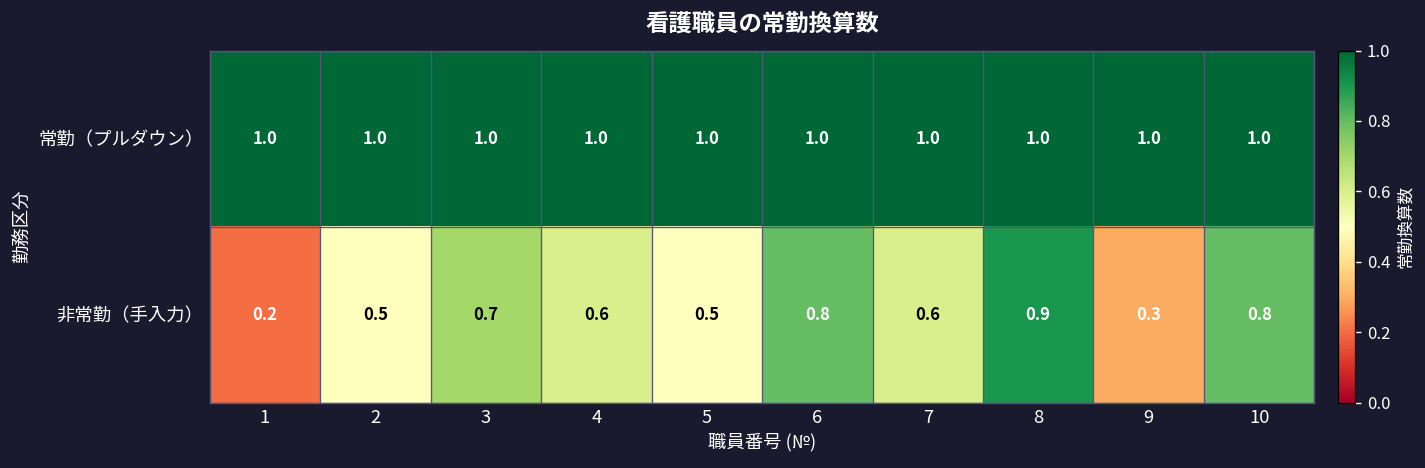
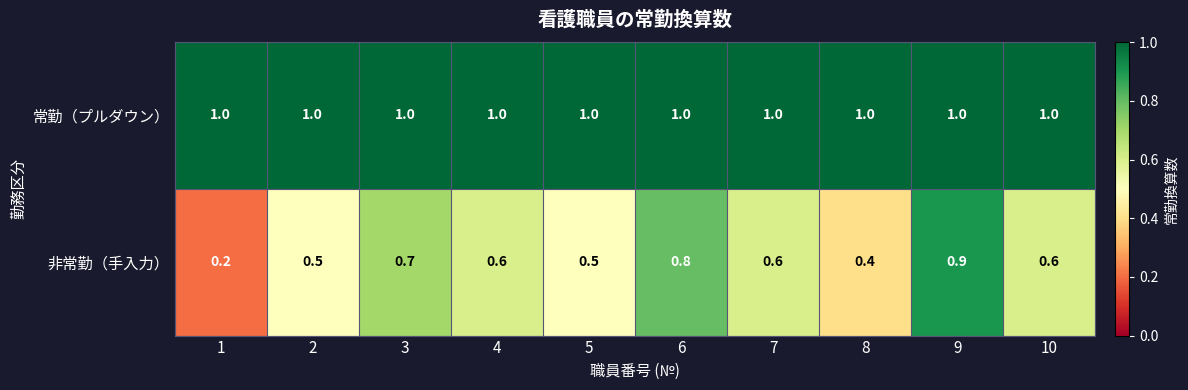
  {
    "常勤（プルダウン）": {
      "1": 1.0,
      "2": 1.0,
      "3": 1.0,
      "4": 1.0,
      "5": 1.0,
      "6": 1.0,
      "7": 1.0,
      "8": 1.0,
      "9": 1.0,
      "10": 1.0
    },
    "非常勤（手入力）": {
      "1": 0.2,
      "2": 0.5,
      "3": 0.7,
      "4": 0.6,
      "5": 0.5,
      "6": 0.8,
      "7": 0.6,
-     "8": 0.9,
-     "9": 0.3,
-     "10": 0.8
+     "8": 0.4,
+     "9": 0.9,
+     "10": 0.6
    }
  }
